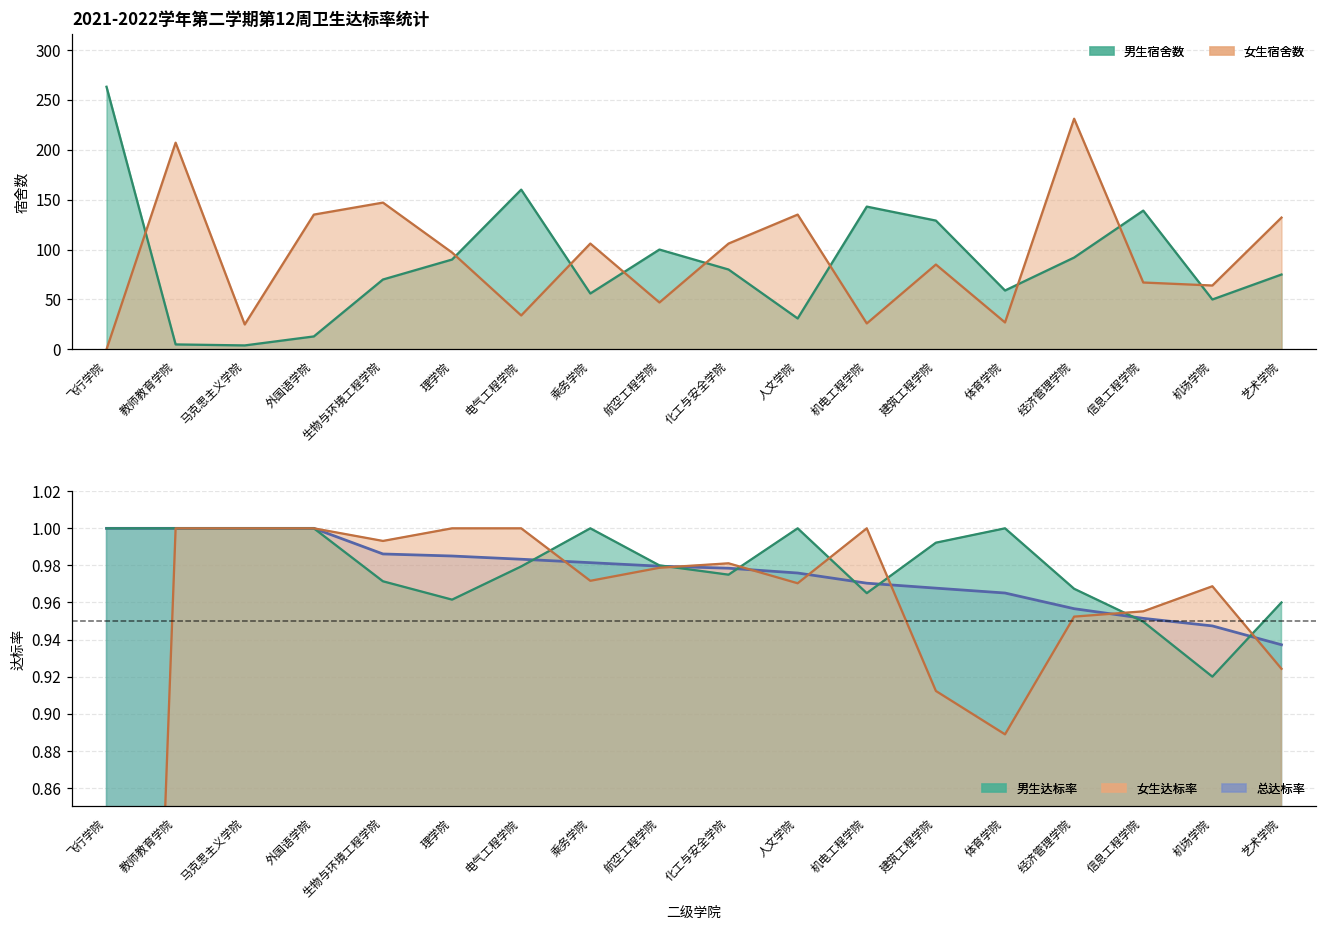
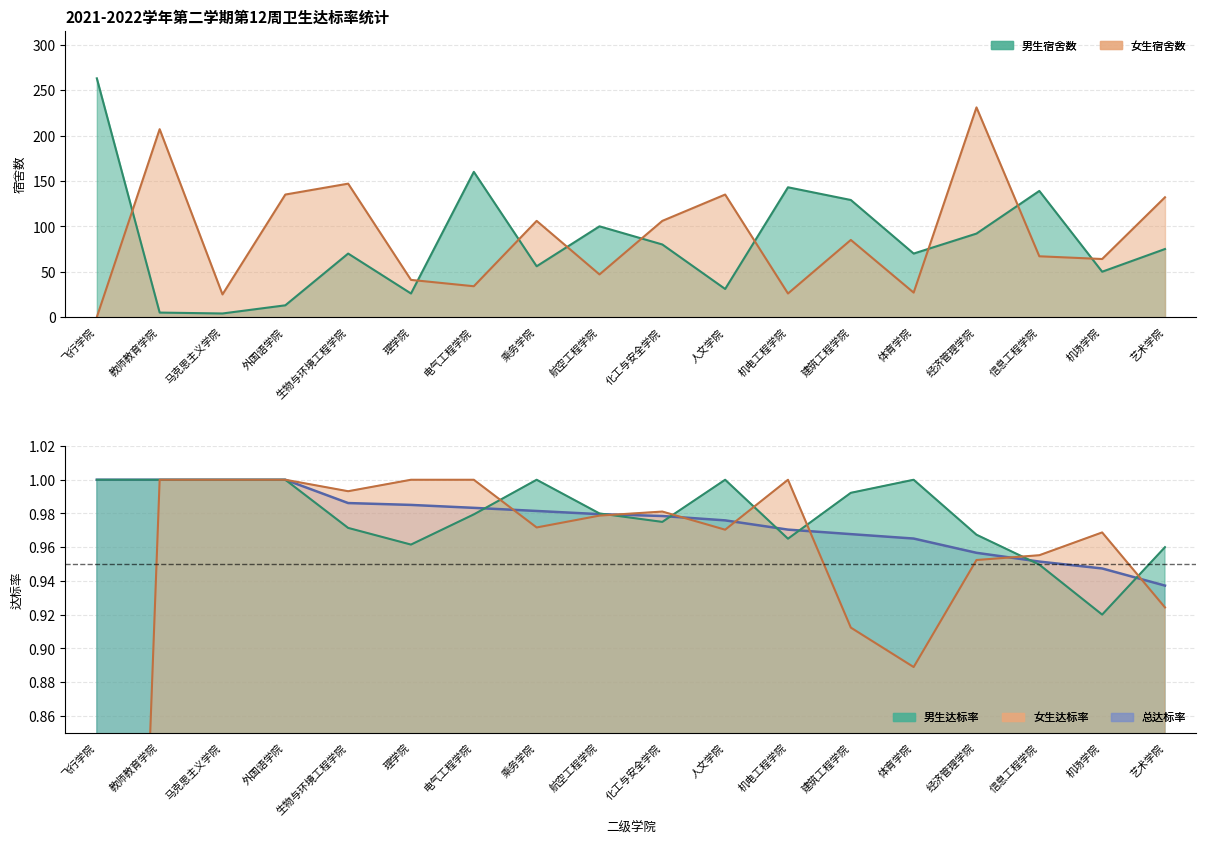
  {
    "2021-2022学年第二学期第12周卫生达标率统计": {
      "男生宿舍数": {
        "飞行学院": 260,
        "教师教育学院": 10,
        "马克思主义学院": 0,
        "外国语学院": 10,
        "生物与环境工程学院": 70,
-       "理学院": 90,
+       "理学院": 30,
        "电气工程学院": 160,
        "乘务学院": 60,
        "航空工程学院": 100,
        "化工与安全学院": 80,
        "人文学院": 30,
        "机电工程学院": 140,
        "建筑工程学院": 130,
-       "体育学院": 60,
+       "体育学院": 70,
        "经济管理学院": 90,
        "信息工程学院": 140,
        "机场学院": 50,
        "艺术学院": 80
      },
      "女生宿舍数": {
        "飞行学院": 0,
        "教师教育学院": 210,
        "马克思主义学院": 30,
        "外国语学院": 140,
        "生物与环境工程学院": 150,
-       "理学院": 100,
+       "理学院": 40,
        "电气工程学院": 30,
        "乘务学院": 110,
        "航空工程学院": 50,
        "化工与安全学院": 110,
        "人文学院": 140,
        "机电工程学院": 30,
        "建筑工程学院": 90,
        "体育学院": 30,
        "经济管理学院": 230,
        "信息工程学院": 70,
        "机场学院": 60,
        "艺术学院": 130
      }
    }
  }
